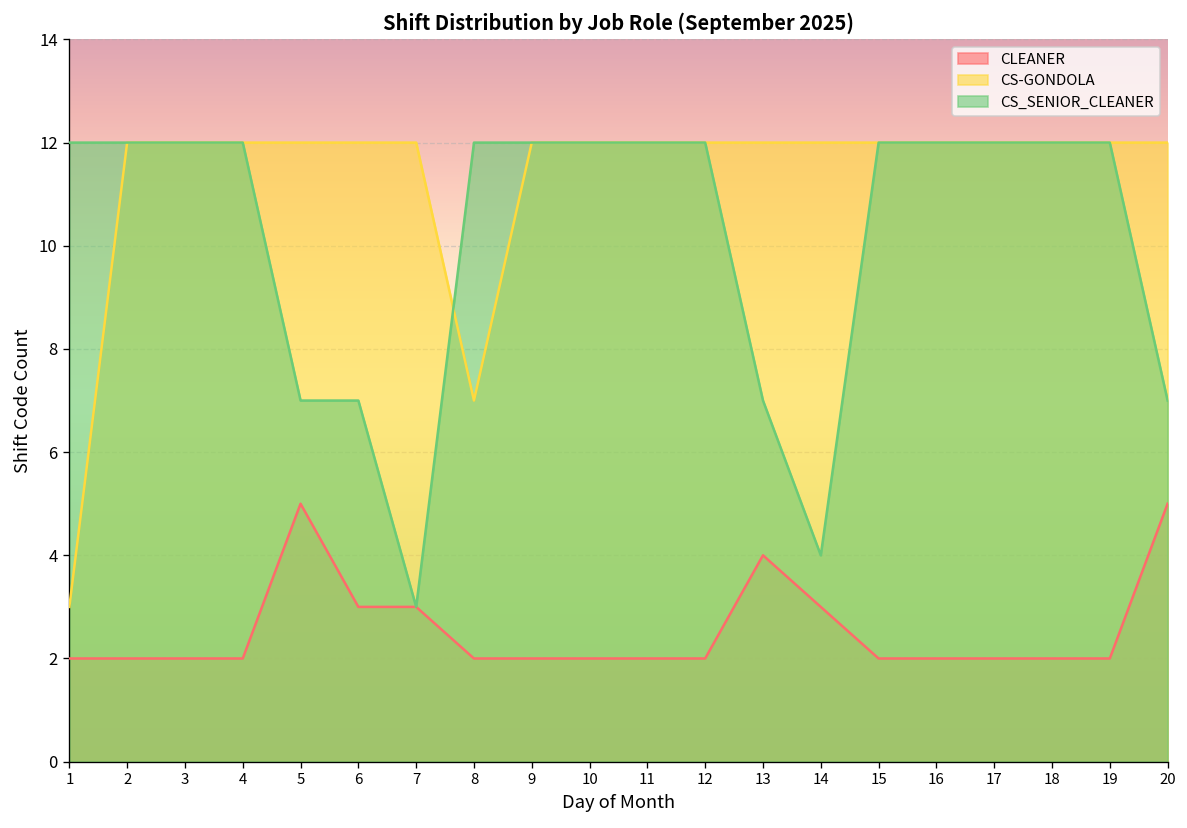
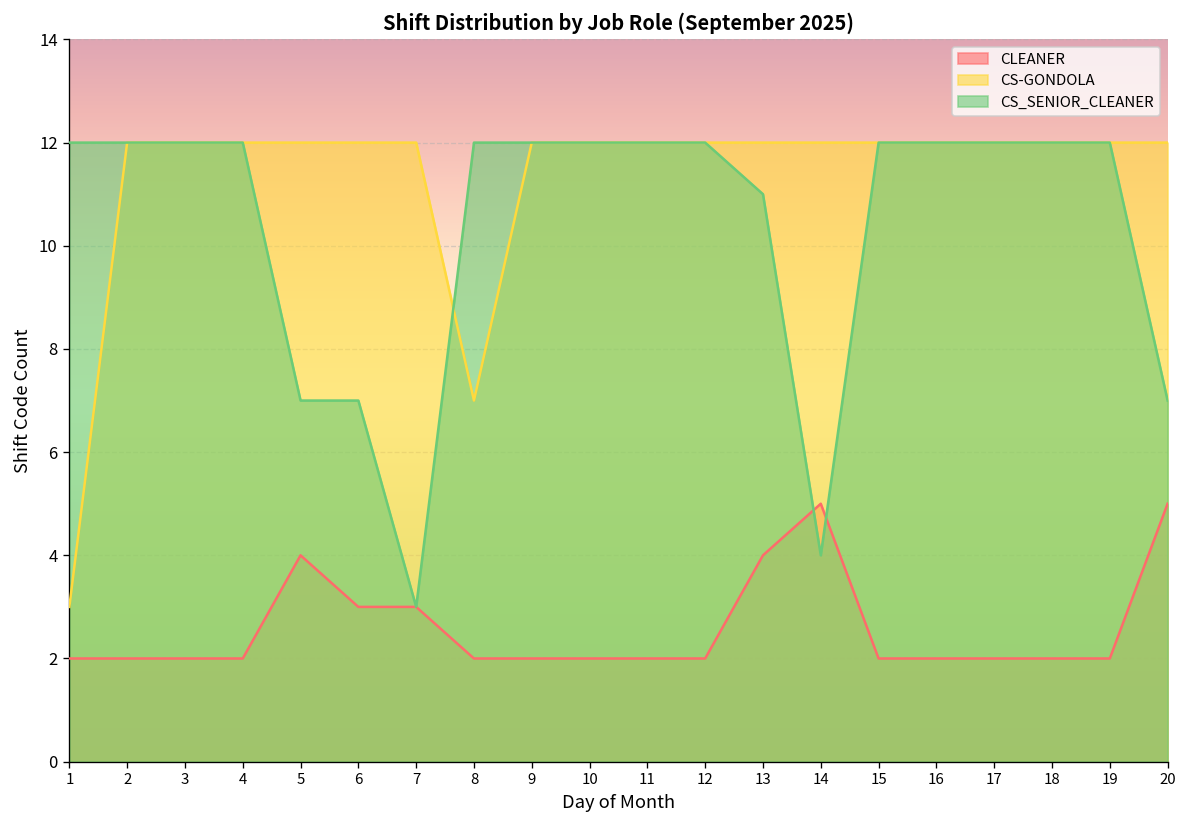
  {
    "CLEANER": {
      "1": 2,
      "2": 2,
      "3": 2,
      "4": 2,
-     "5": 5,
+     "5": 4,
      "6": 3,
      "8": 2,
      "9": 2,
      "10": 2,
      "11": 2,
      "12": 2,
      "13": 4,
-     "14": 3,
+     "14": 5,
      "15": 2,
      "16": 2,
      "17": 2,
      "18": 2,
      "19": 2,
      "20": 5
    },
    "CS-GONDOLA": {
      "1": 3,
      "5": 12,
      "6": 12,
      "7": 12,
      "8": 7,
      "13": 12,
      "14": 12,
      "20": 12
    },
    "CS_SENIOR_CLEANER": {
      "1": 12,
      "5": 7,
      "6": 7,
      "8": 12,
-     "13": 7,
+     "13": 11,
      "14": 4,
      "20": 7
    }
  }
